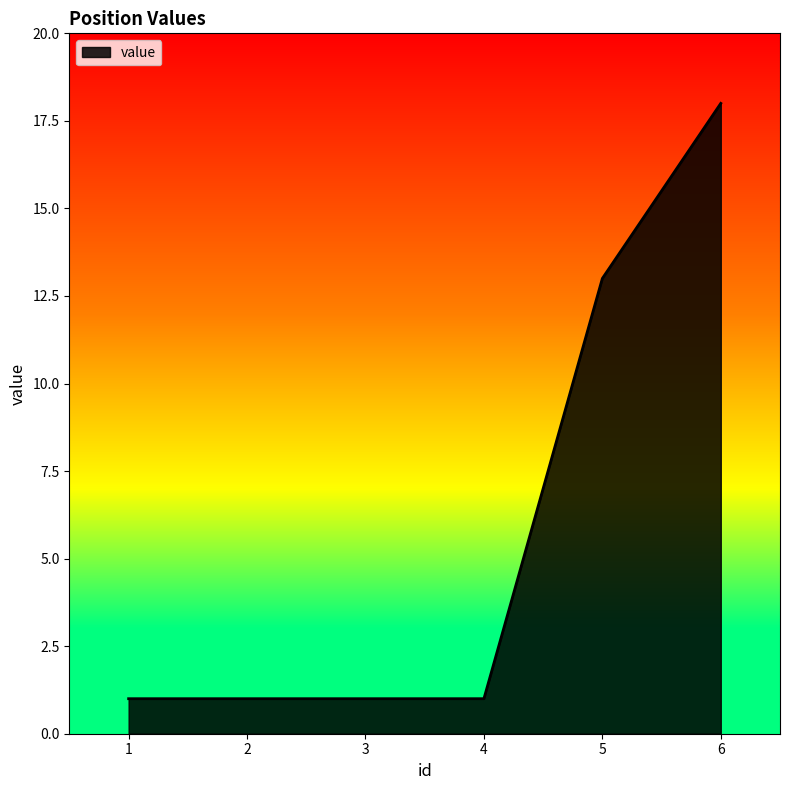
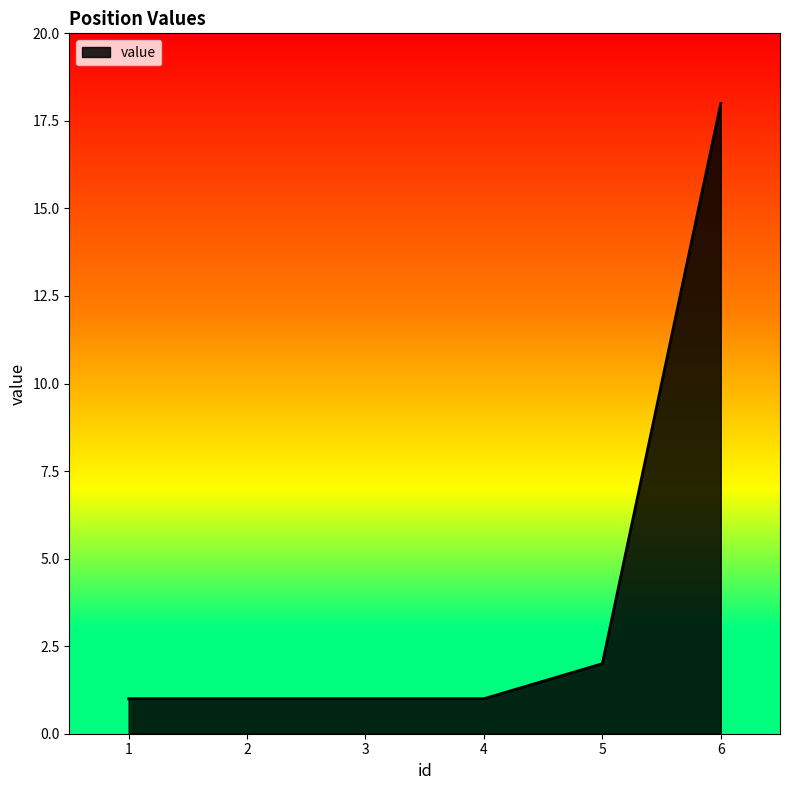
  {
    "1": 1,
    "2": 1,
    "3": 1,
    "4": 1,
-   "5": 13,
+   "5": 2,
    "6": 18
  }
